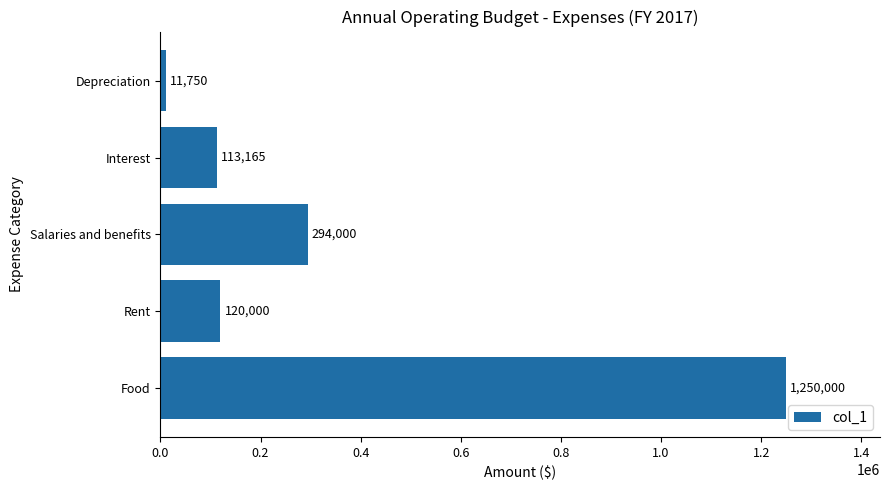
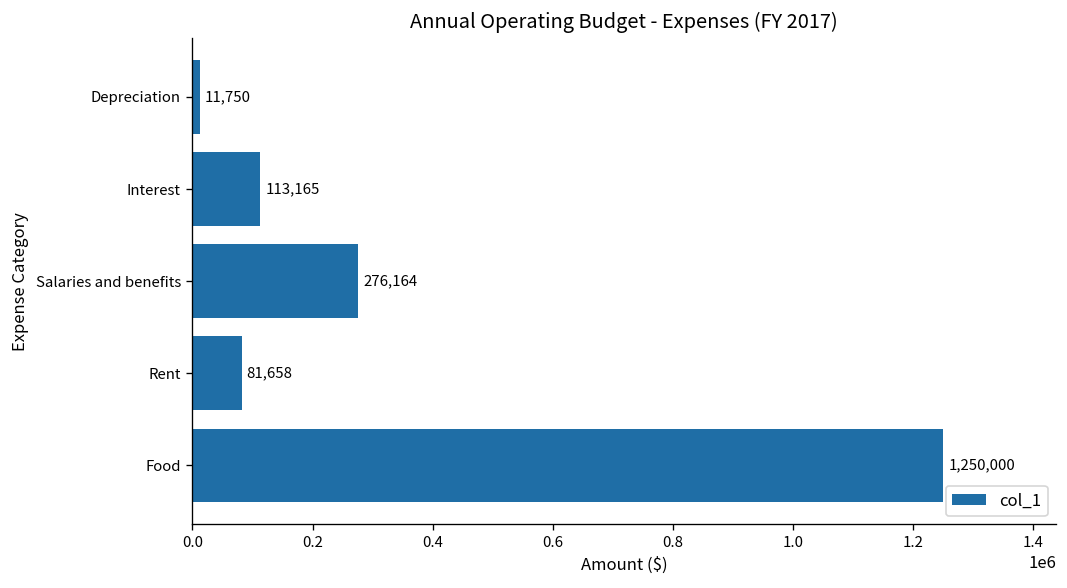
  {
    "Depreciation": "11,750",
    "Interest": "113,165",
-   "Salaries and benefits": "294,000",
-   "Rent": "120,000",
+   "Salaries and benefits": "276,164",
+   "Rent": "81,658",
    "Food": "1,250,000"
  }
